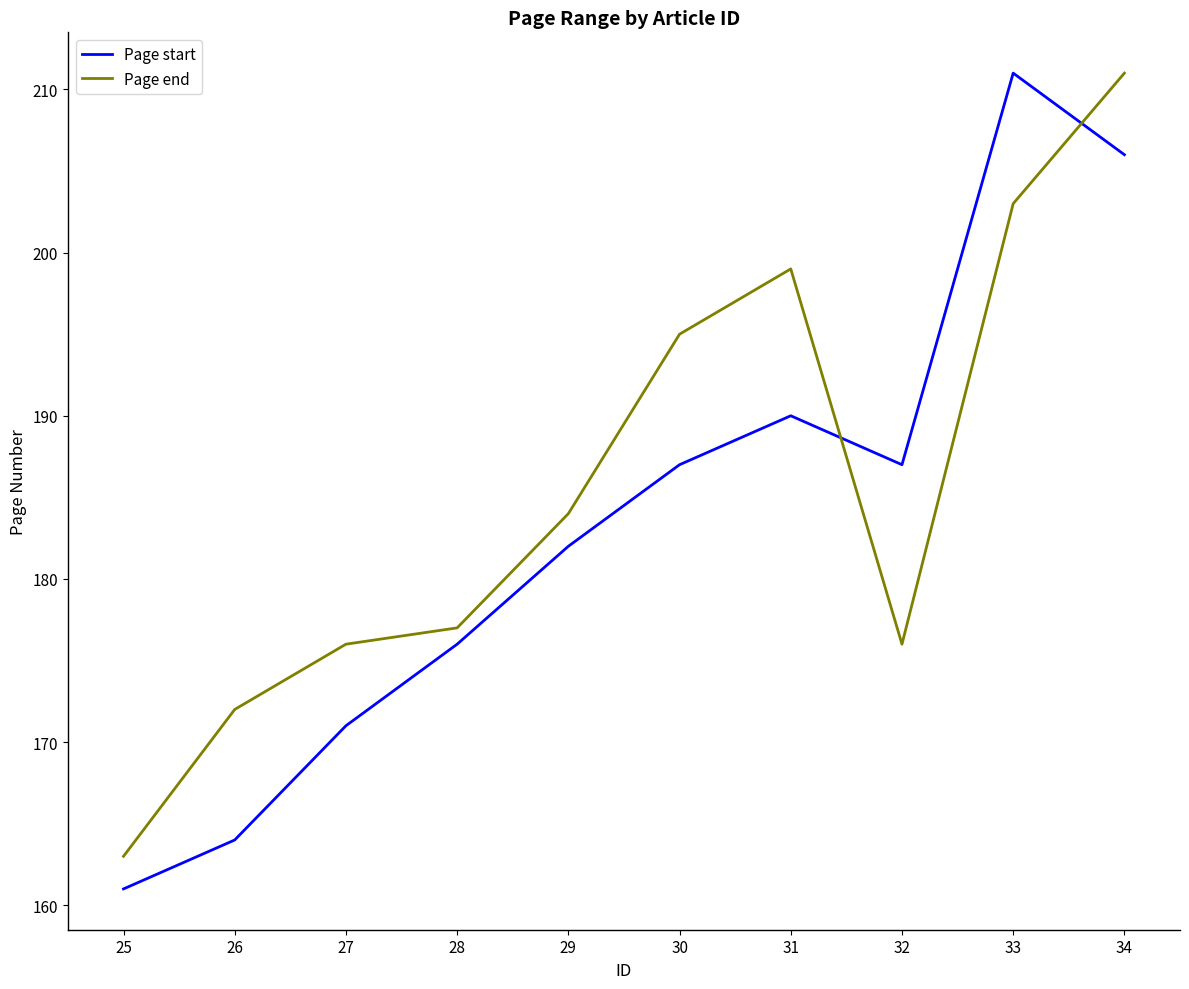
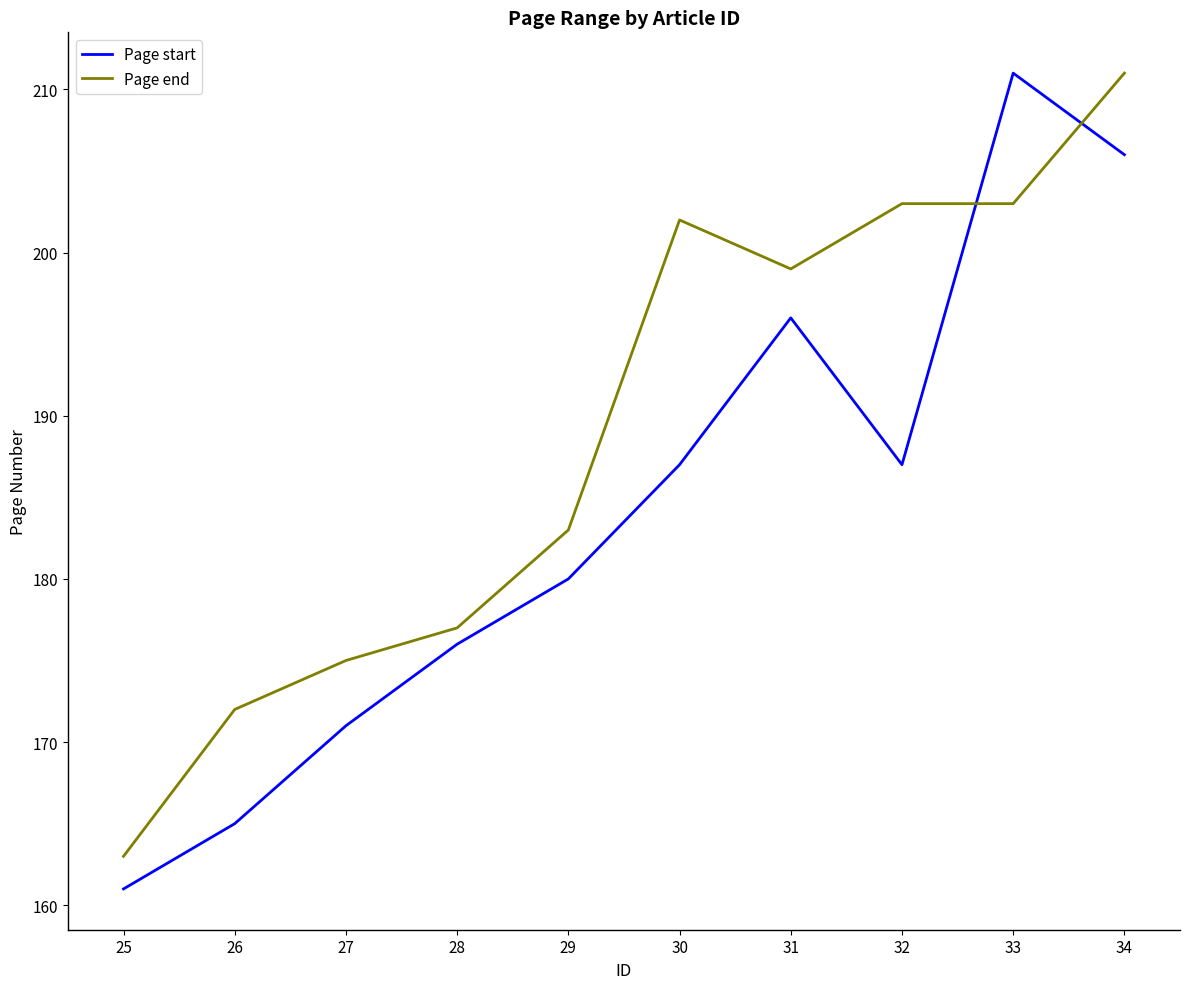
  {
    "Page start": {
      "25": 161,
-     "26": 164,
+     "26": 165,
      "27": 171,
      "28": 176,
-     "29": 182,
+     "29": 180,
      "30": 187,
-     "31": 190,
+     "31": 196,
      "32": 187,
      "33": 211,
      "34": 206
    },
    "Page end": {
      "25": 163,
      "26": 172,
-     "27": 176,
+     "27": 175,
      "28": 177,
-     "29": 184,
-     "30": 195,
+     "29": 183,
+     "30": 202,
      "31": 199,
-     "32": 176,
+     "32": 203,
      "33": 203,
      "34": 211
    }
  }
